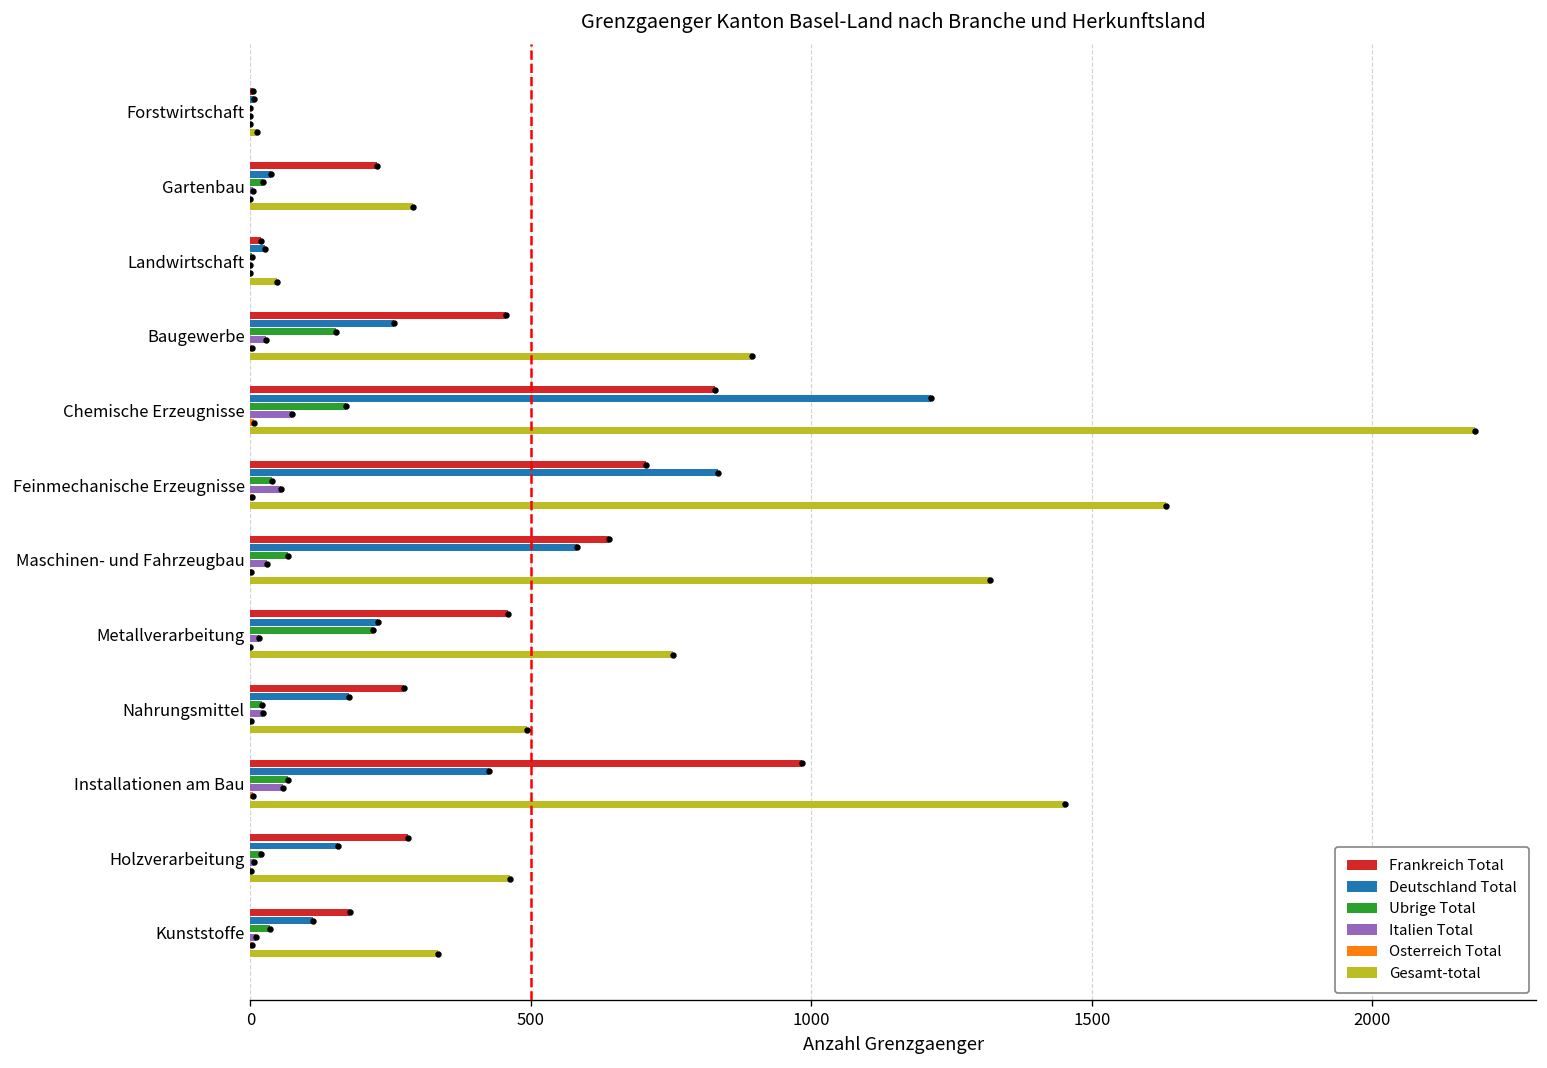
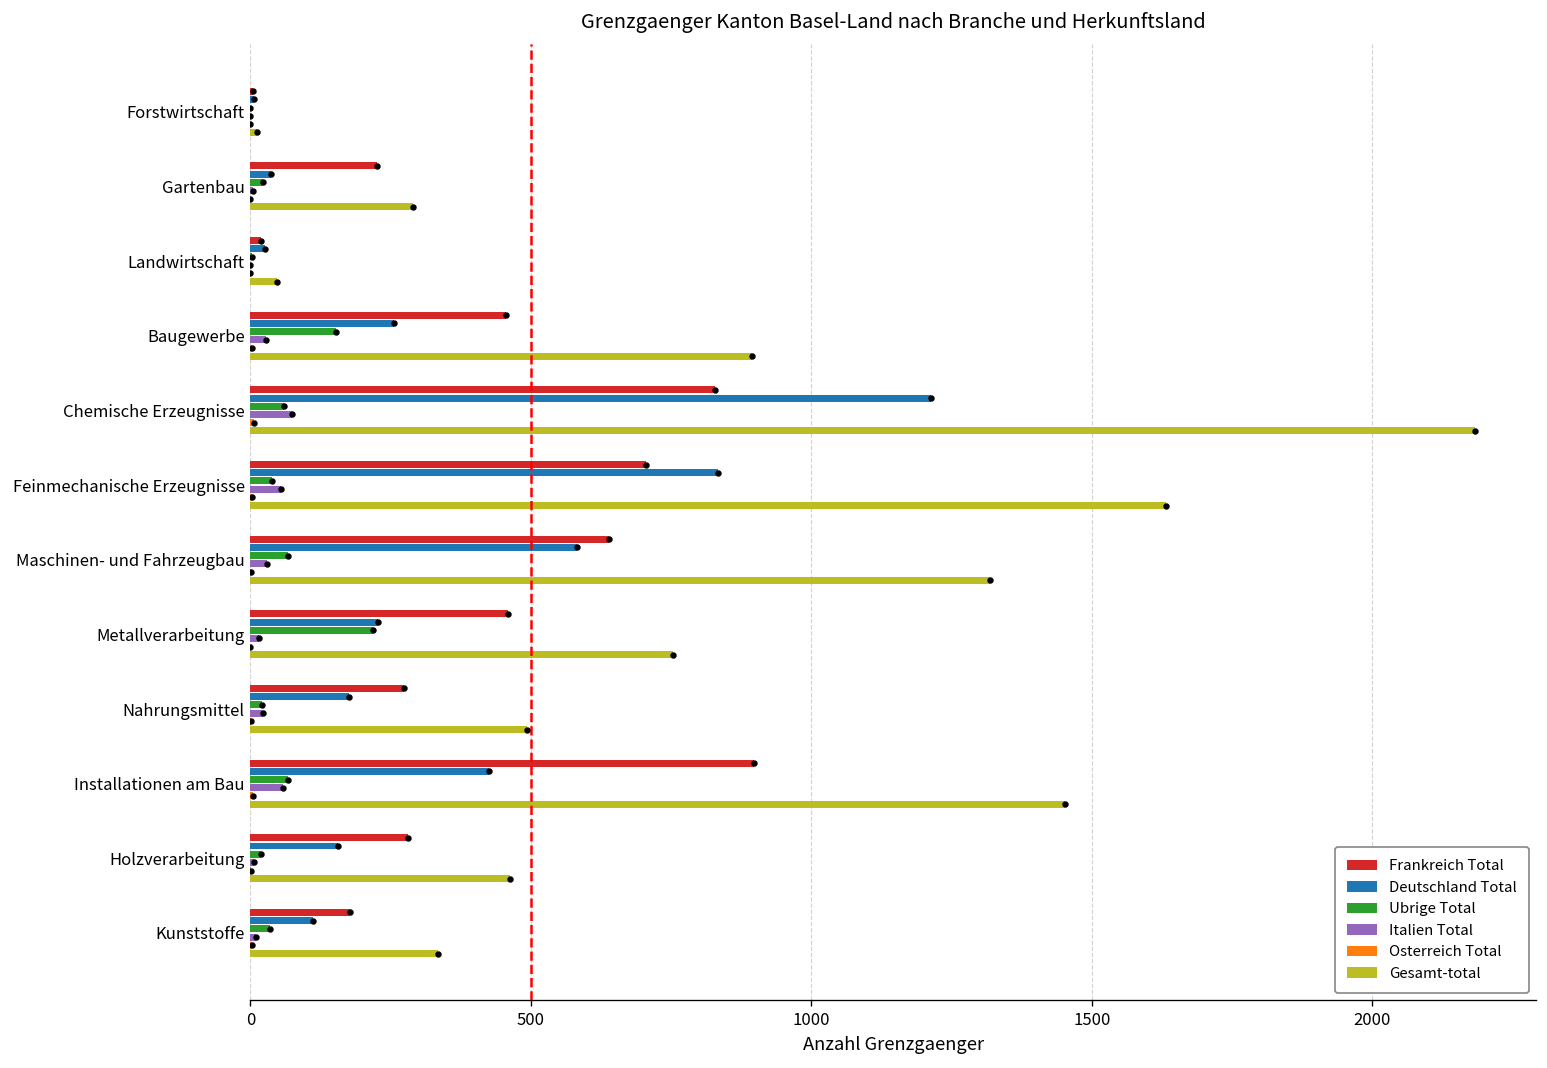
  {
    "Frankreich Total": {
      "Gartenbau": 230,
      "Landwirtschaft": 20,
      "Baugewerbe": 460,
      "Chemische Erzeugnisse": 830,
      "Feinmechanische Erzeugnisse": 710,
      "Maschinen- und Fahrzeugbau": 640,
      "Metallverarbeitung": 460,
      "Nahrungsmittel": 270,
-     "Installationen am Bau": 980,
+     "Installationen am Bau": 900,
      "Holzverarbeitung": 280,
      "Kunststoffe": 180
    },
    "Deutschland Total": {
      "Forstwirtschaft": 10,
      "Gartenbau": 40,
      "Landwirtschaft": 30,
      "Baugewerbe": 260,
      "Chemische Erzeugnisse": 1210,
      "Feinmechanische Erzeugnisse": 830,
      "Maschinen- und Fahrzeugbau": 580,
      "Metallverarbeitung": 230,
      "Nahrungsmittel": 180,
      "Installationen am Bau": 430,
      "Holzverarbeitung": 160,
      "Kunststoffe": 110
    },
    "Ubrige Total": {
      "Forstwirtschaft": 0,
      "Gartenbau": 20,
      "Baugewerbe": 150,
-     "Chemische Erzeugnisse": 170,
+     "Chemische Erzeugnisse": 60,
      "Feinmechanische Erzeugnisse": 40,
      "Maschinen- und Fahrzeugbau": 70,
      "Metallverarbeitung": 220,
      "Nahrungsmittel": 20,
      "Installationen am Bau": 70,
      "Holzverarbeitung": 20,
      "Kunststoffe": 30
    },
    "Italien Total": {
      "Forstwirtschaft": 0,
      "Landwirtschaft": 0,
      "Baugewerbe": 30,
      "Chemische Erzeugnisse": 70,
      "Feinmechanische Erzeugnisse": 50,
      "Maschinen- und Fahrzeugbau": 30,
      "Metallverarbeitung": 20,
      "Nahrungsmittel": 20,
      "Installationen am Bau": 60,
      "Holzverarbeitung": 10,
      "Kunststoffe": 10
    },
    "Osterreich Total": {
      "Forstwirtschaft": 0,
      "Gartenbau": 0,
      "Landwirtschaft": 0,
      "Chemische Erzeugnisse": 10,
      "Metallverarbeitung": 0
    },
    "Gesamt-total": {
      "Forstwirtschaft": 10,
      "Gartenbau": 290,
      "Landwirtschaft": 50,
      "Baugewerbe": 890,
      "Chemische Erzeugnisse": 2180,
      "Feinmechanische Erzeugnisse": 1630,
      "Maschinen- und Fahrzeugbau": 1320,
      "Metallverarbeitung": 750,
      "Nahrungsmittel": 490,
      "Installationen am Bau": 1450,
      "Holzverarbeitung": 460,
      "Kunststoffe": 340
    }
  }
